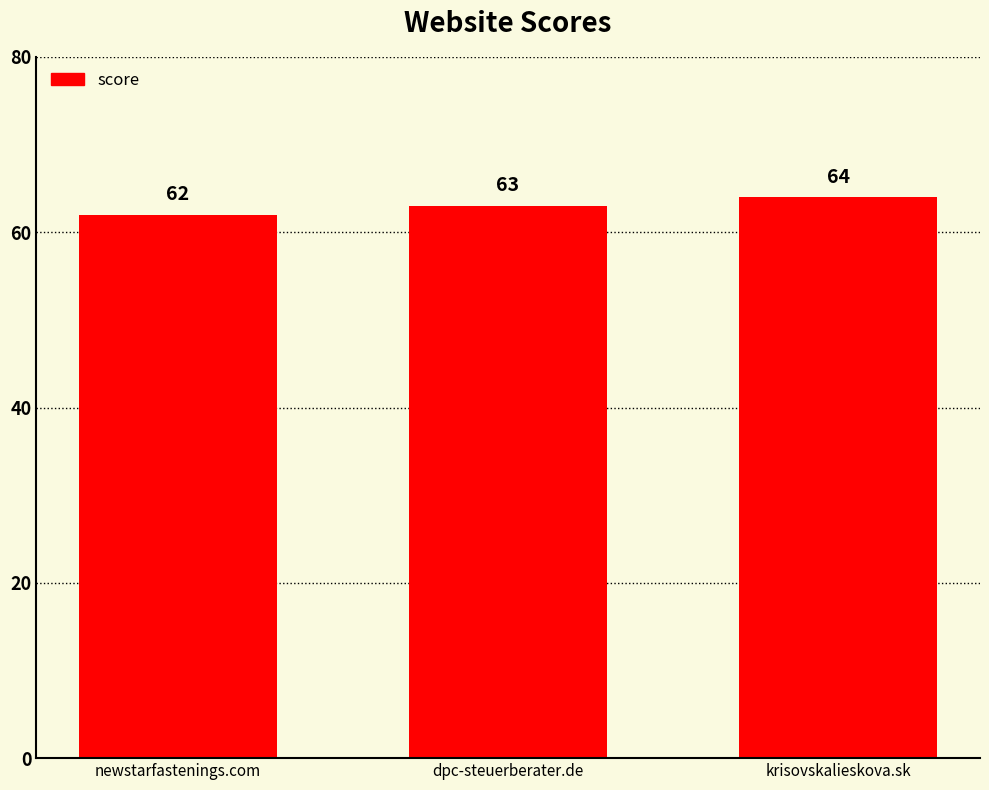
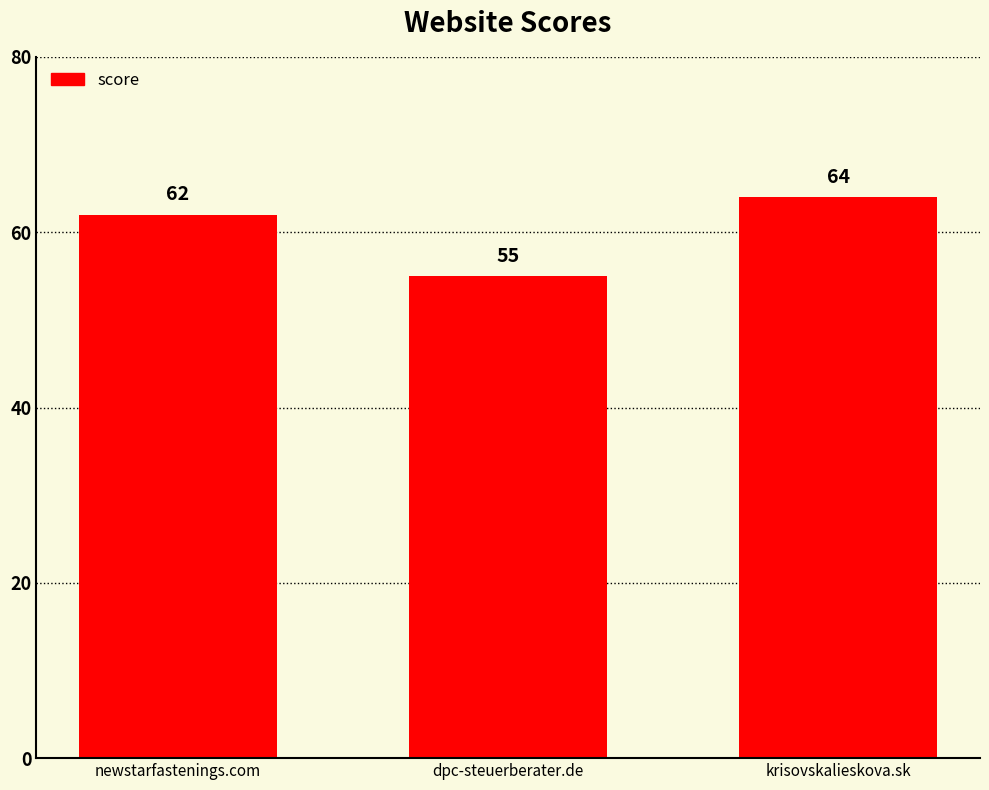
  {
    "newstarfastenings.com": 62,
-   "dpc-steuerberater.de": 63,
+   "dpc-steuerberater.de": 55,
    "krisovskalieskova.sk": 64
  }
